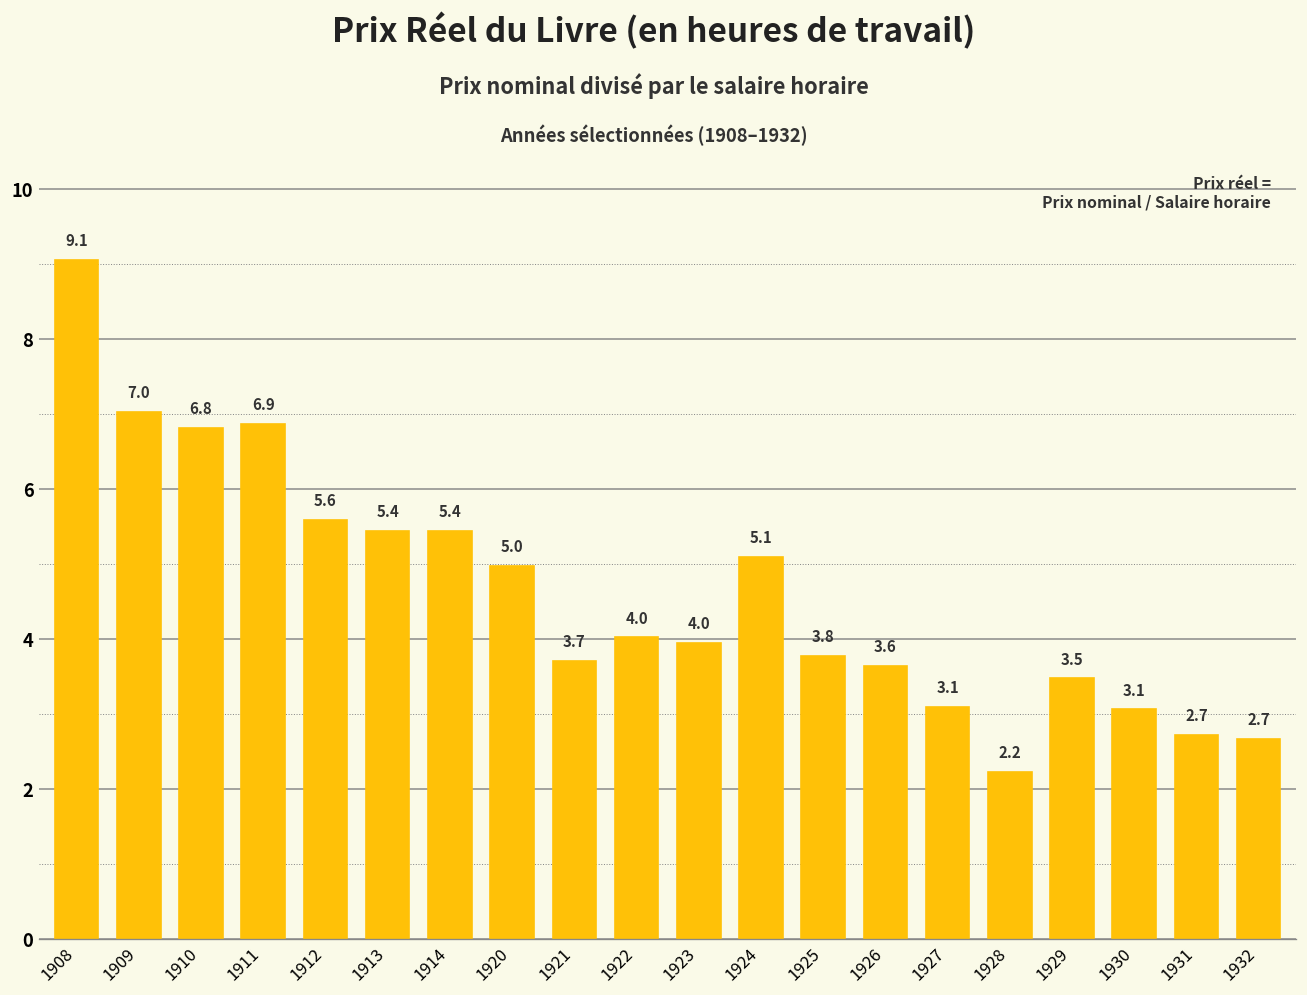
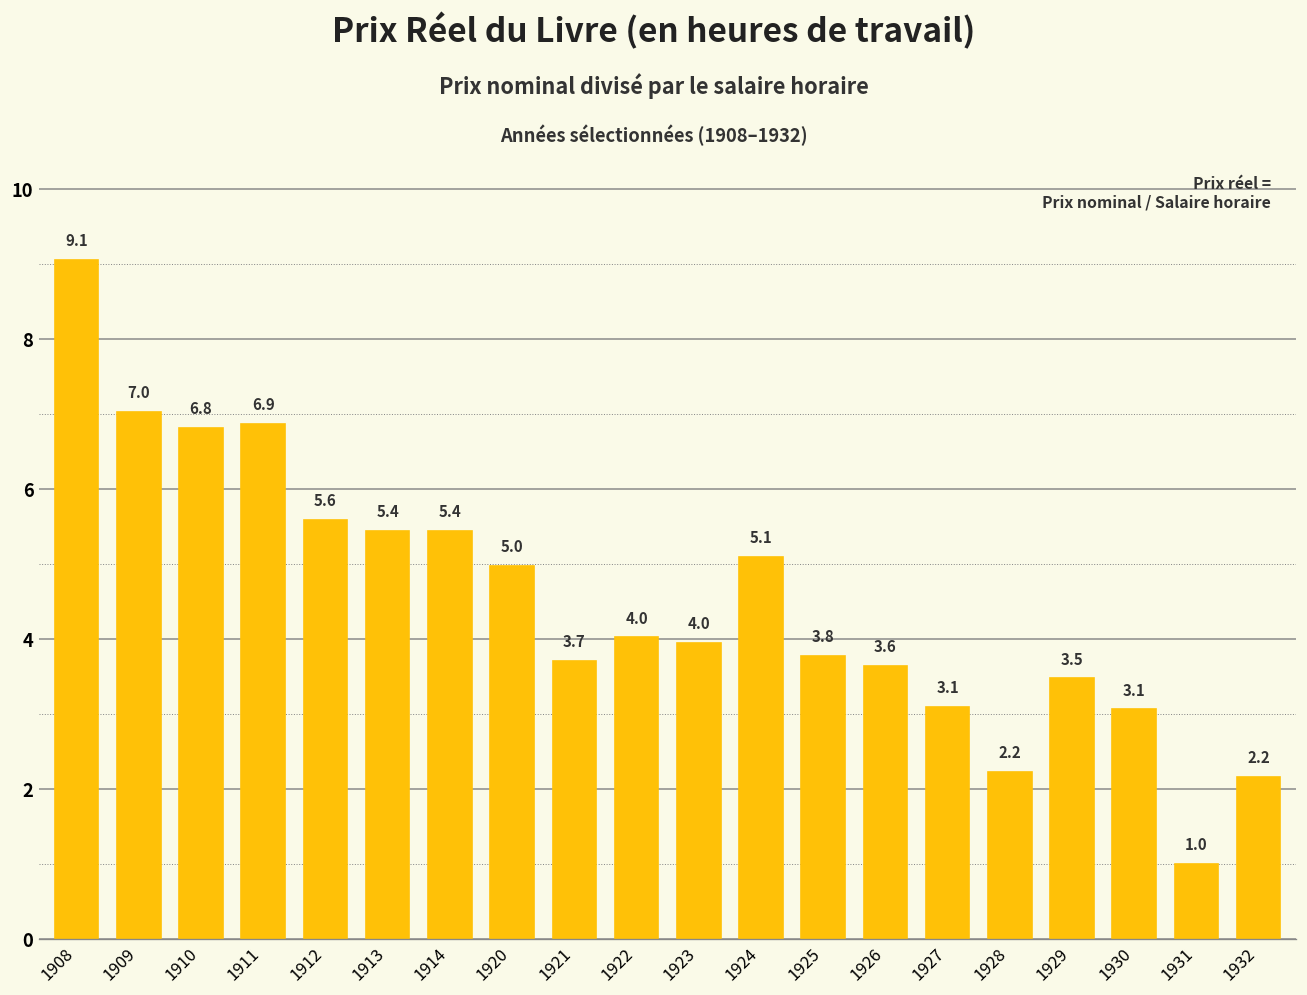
  {
    "1908": 9.1,
    "1909": 7.0,
    "1910": 6.8,
    "1911": 6.9,
    "1912": 5.6,
    "1913": 5.4,
    "1914": 5.4,
    "1920": 5.0,
    "1921": 3.7,
    "1922": 4.0,
    "1923": 4.0,
    "1924": 5.1,
    "1925": 3.8,
    "1926": 3.6,
    "1927": 3.1,
    "1928": 2.2,
    "1929": 3.5,
    "1930": 3.1,
-   "1931": 2.7,
-   "1932": 2.7
+   "1931": 1.0,
+   "1932": 2.2
  }
